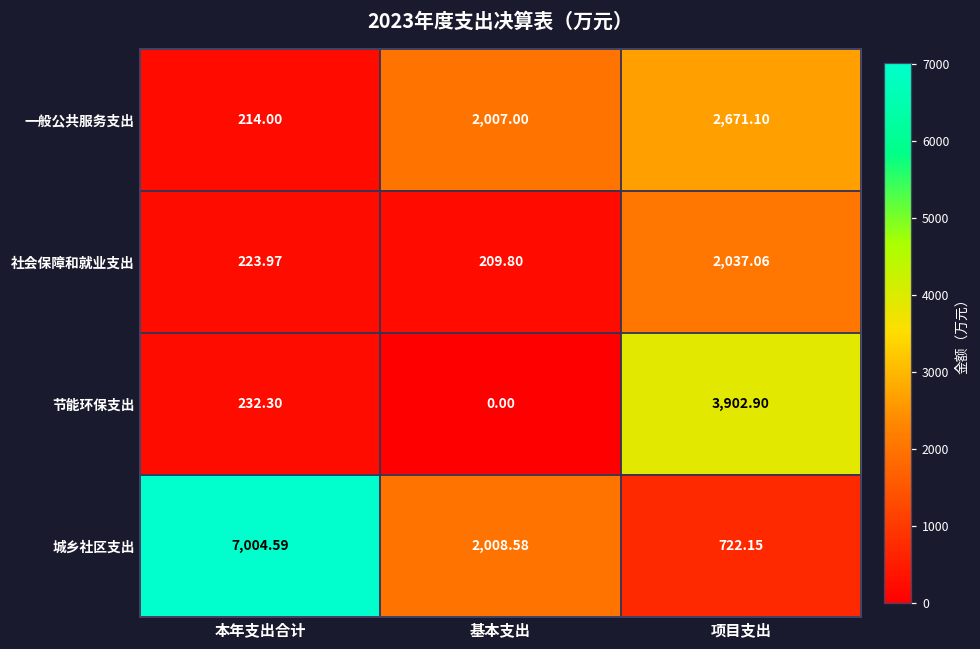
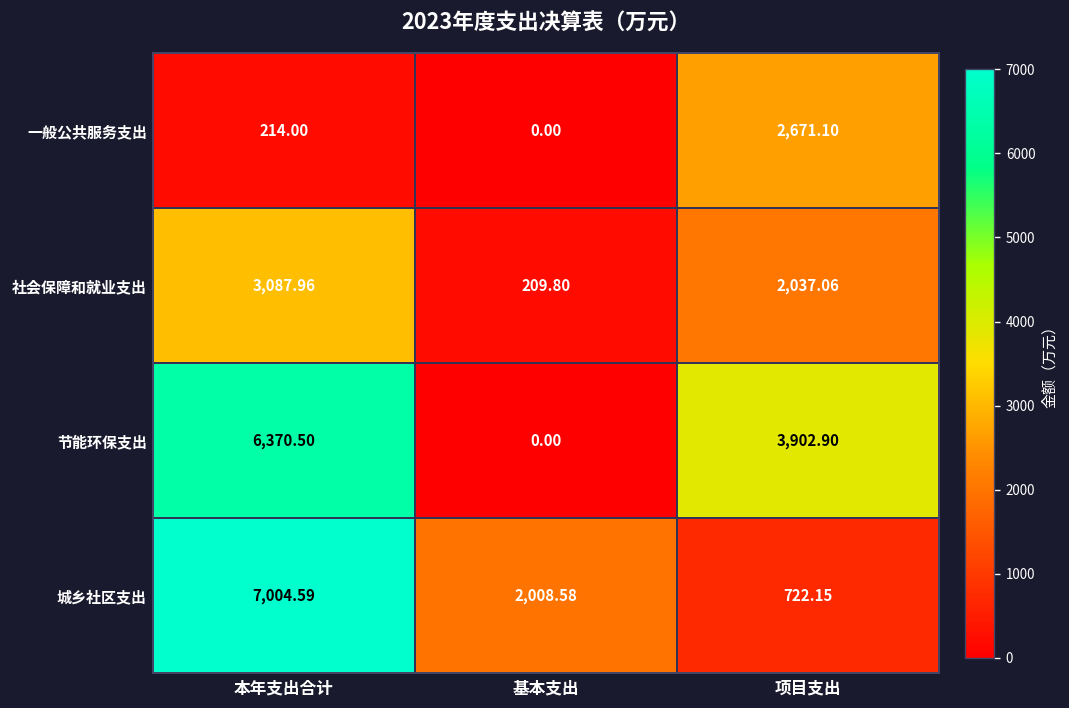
  {
    "一般公共服务支出": {
      "本年支出合计": "214.00",
-     "基本支出": "2,007.00",
+     "基本支出": "0.00",
      "项目支出": "2,671.10"
    },
    "社会保障和就业支出": {
-     "本年支出合计": "223.97",
+     "本年支出合计": "3,087.96",
      "基本支出": "209.80",
      "项目支出": "2,037.06"
    },
    "节能环保支出": {
-     "本年支出合计": "232.30",
+     "本年支出合计": "6,370.50",
      "基本支出": "0.00",
      "项目支出": "3,902.90"
    },
    "城乡社区支出": {
      "本年支出合计": "7,004.59",
      "基本支出": "2,008.58",
      "项目支出": "722.15"
    }
  }
